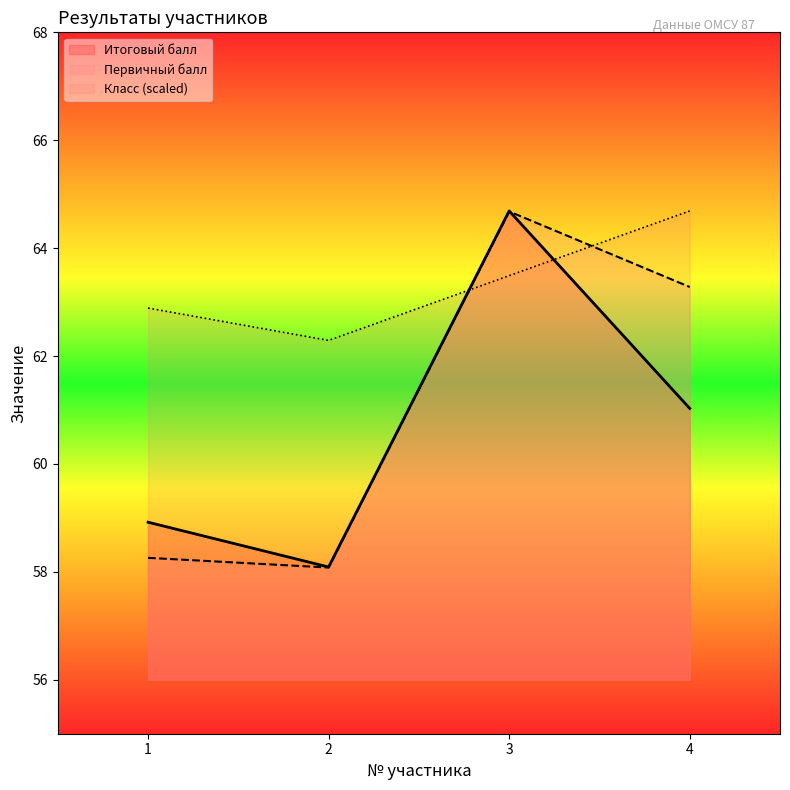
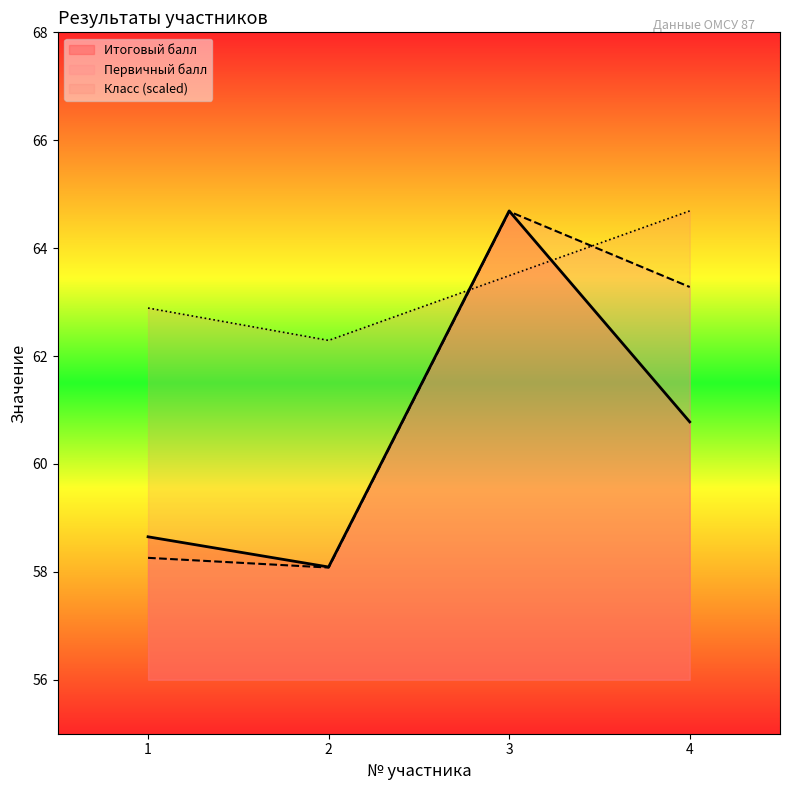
  {
    "Итоговый балл": {
-     "1": 58.9,
-     "4": 61.0
+     "1": 58.7,
+     "4": 60.8
    }
  }
